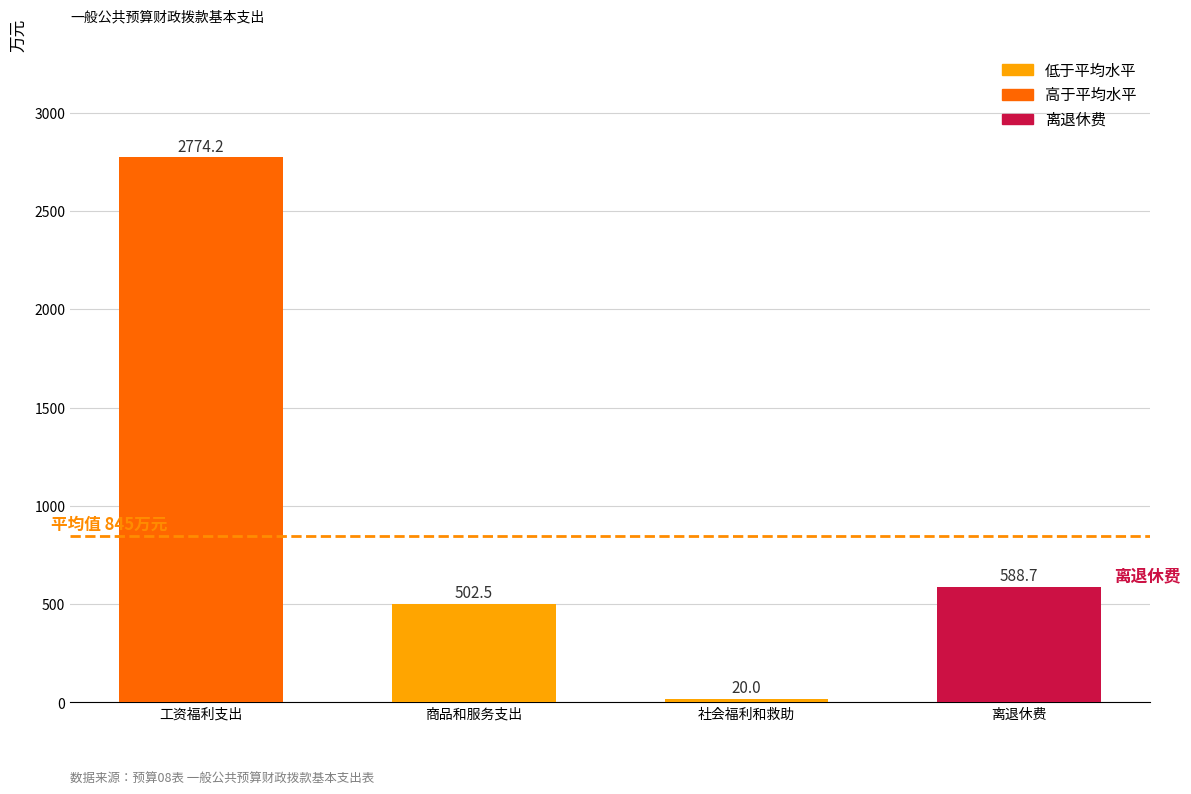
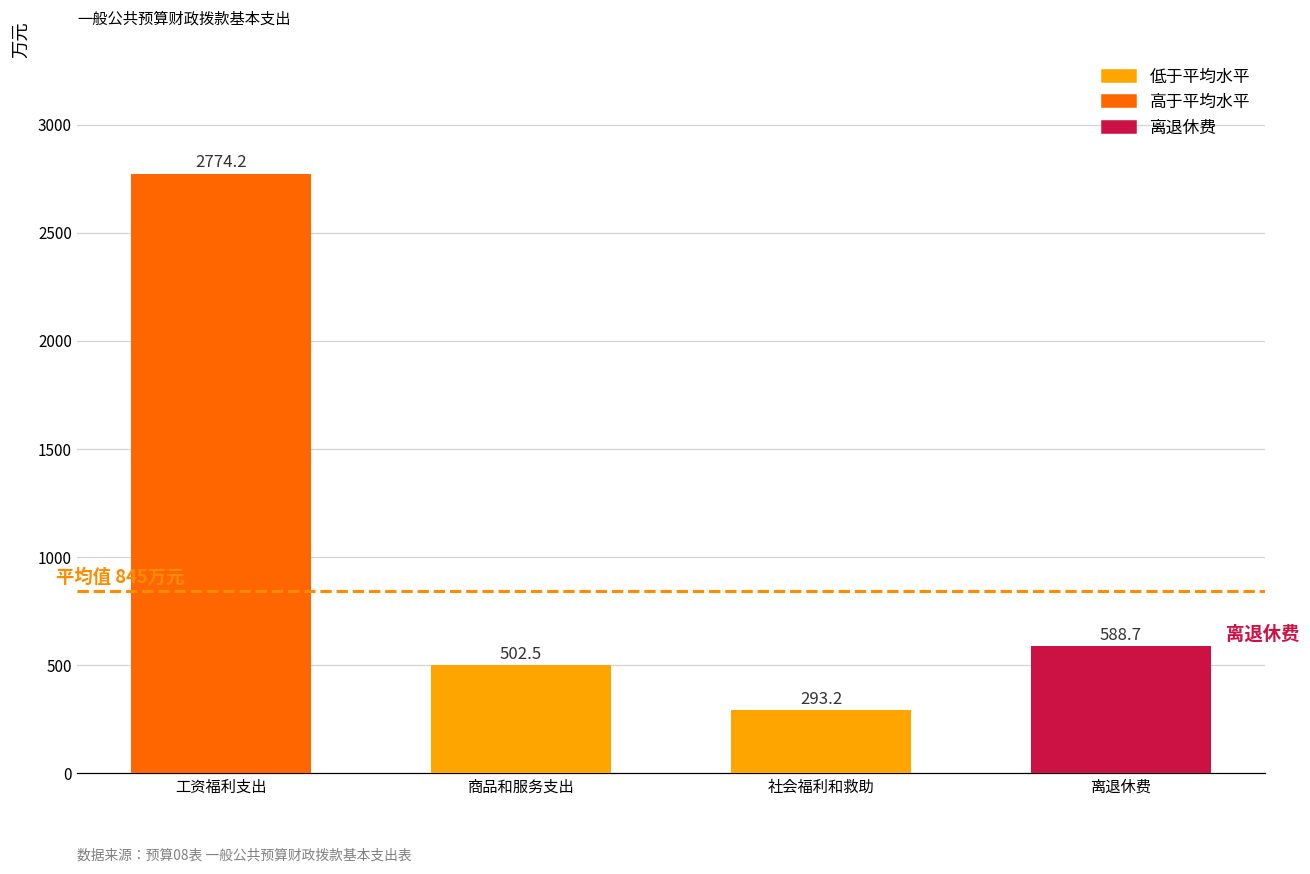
  {
    "工资福利支出": 2774.2,
    "商品和服务支出": 502.5,
-   "社会福利和救助": 20.0,
+   "社会福利和救助": 293.2,
    "离退休费": 588.7
  }
